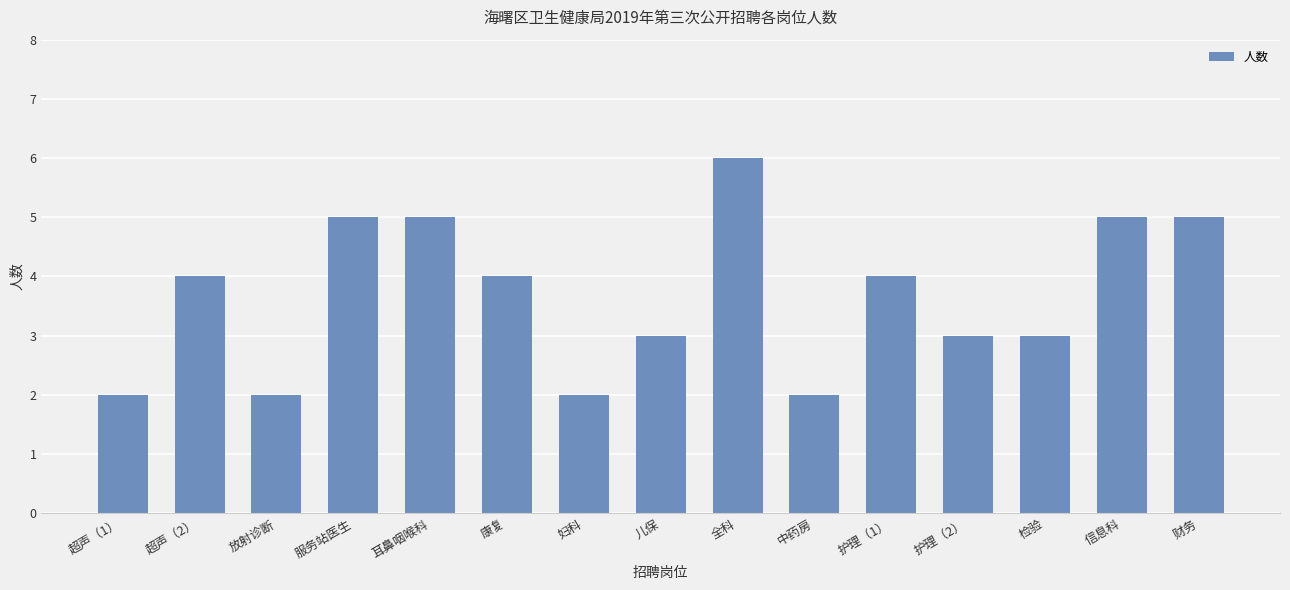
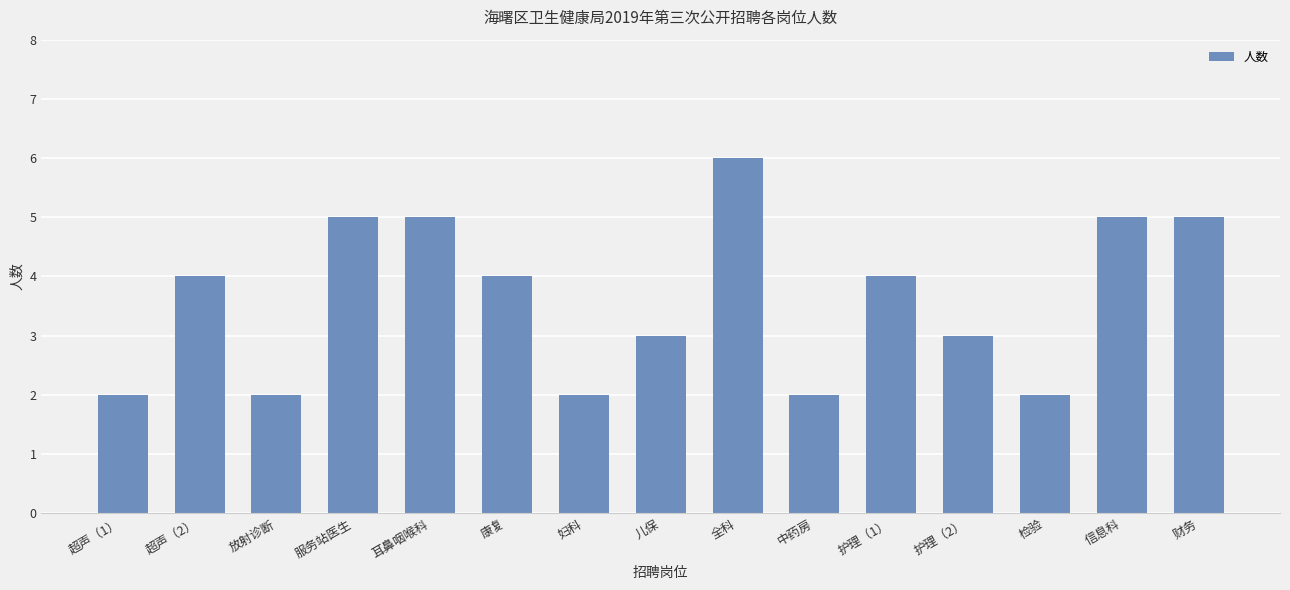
  {
    "超声（1）": 2,
    "超声（2）": 4,
    "放射诊断": 2,
    "服务站医生": 5,
    "耳鼻咽喉科": 5,
    "康复": 4,
    "妇科": 2,
    "儿保": 3,
    "全科": 6,
    "中药房": 2,
    "护理（1）": 4,
    "护理（2）": 3,
-   "检验": 3,
+   "检验": 2,
    "信息科": 5,
    "财务": 5
  }
